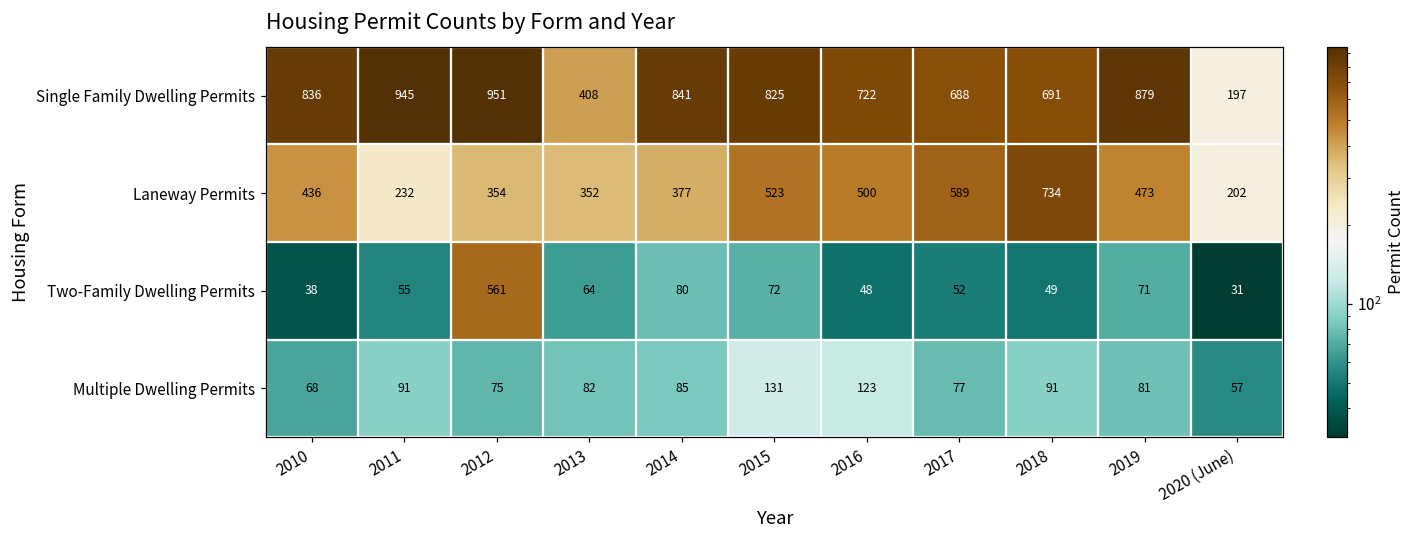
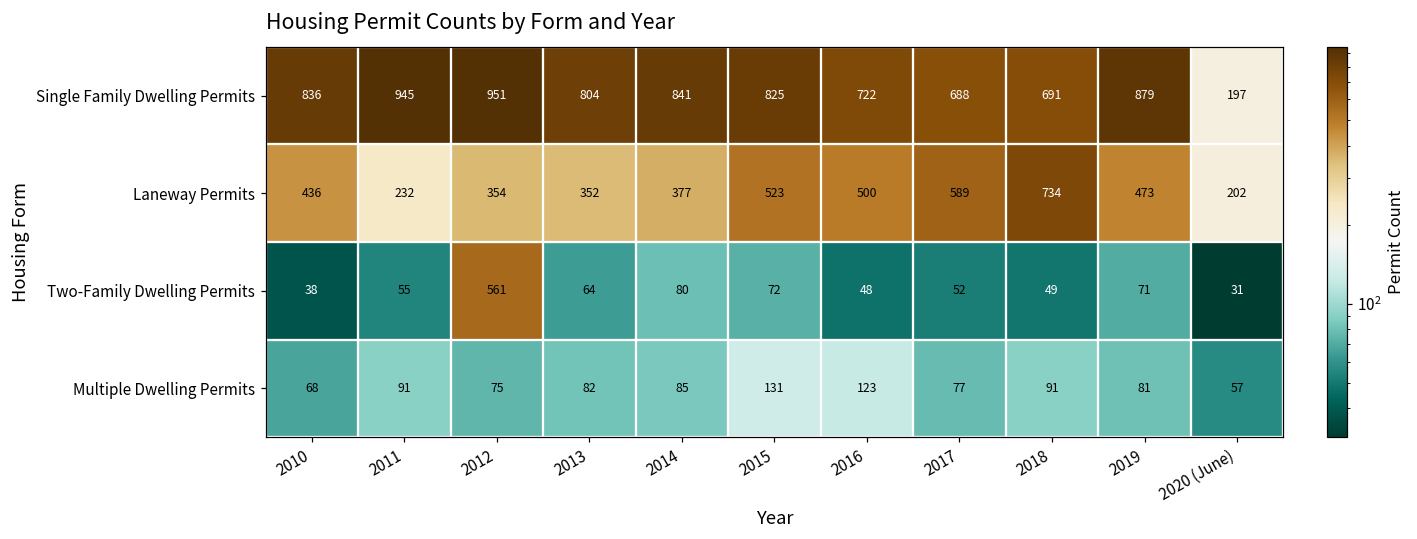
  {
    "Single Family Dwelling Permits": {
      "2010": 836,
      "2011": 945,
      "2012": 951,
-     "2013": 408,
+     "2013": 804,
      "2014": 841,
      "2015": 825,
      "2016": 722,
      "2017": 688,
      "2018": 691,
      "2019": 879,
      "2020 (June)": 197
    },
    "Laneway Permits": {
      "2010": 436,
      "2011": 232,
      "2012": 354,
      "2013": 352,
      "2014": 377,
      "2015": 523,
      "2016": 500,
      "2017": 589,
      "2018": 734,
      "2019": 473,
      "2020 (June)": 202
    },
    "Two-Family Dwelling Permits": {
      "2010": 38,
      "2011": 55,
      "2012": 561,
      "2013": 64,
      "2014": 80,
      "2015": 72,
      "2016": 48,
      "2017": 52,
      "2018": 49,
      "2019": 71,
      "2020 (June)": 31
    },
    "Multiple Dwelling Permits": {
      "2010": 68,
      "2011": 91,
      "2012": 75,
      "2013": 82,
      "2014": 85,
      "2015": 131,
      "2016": 123,
      "2017": 77,
      "2018": 91,
      "2019": 81,
      "2020 (June)": 57
    }
  }
